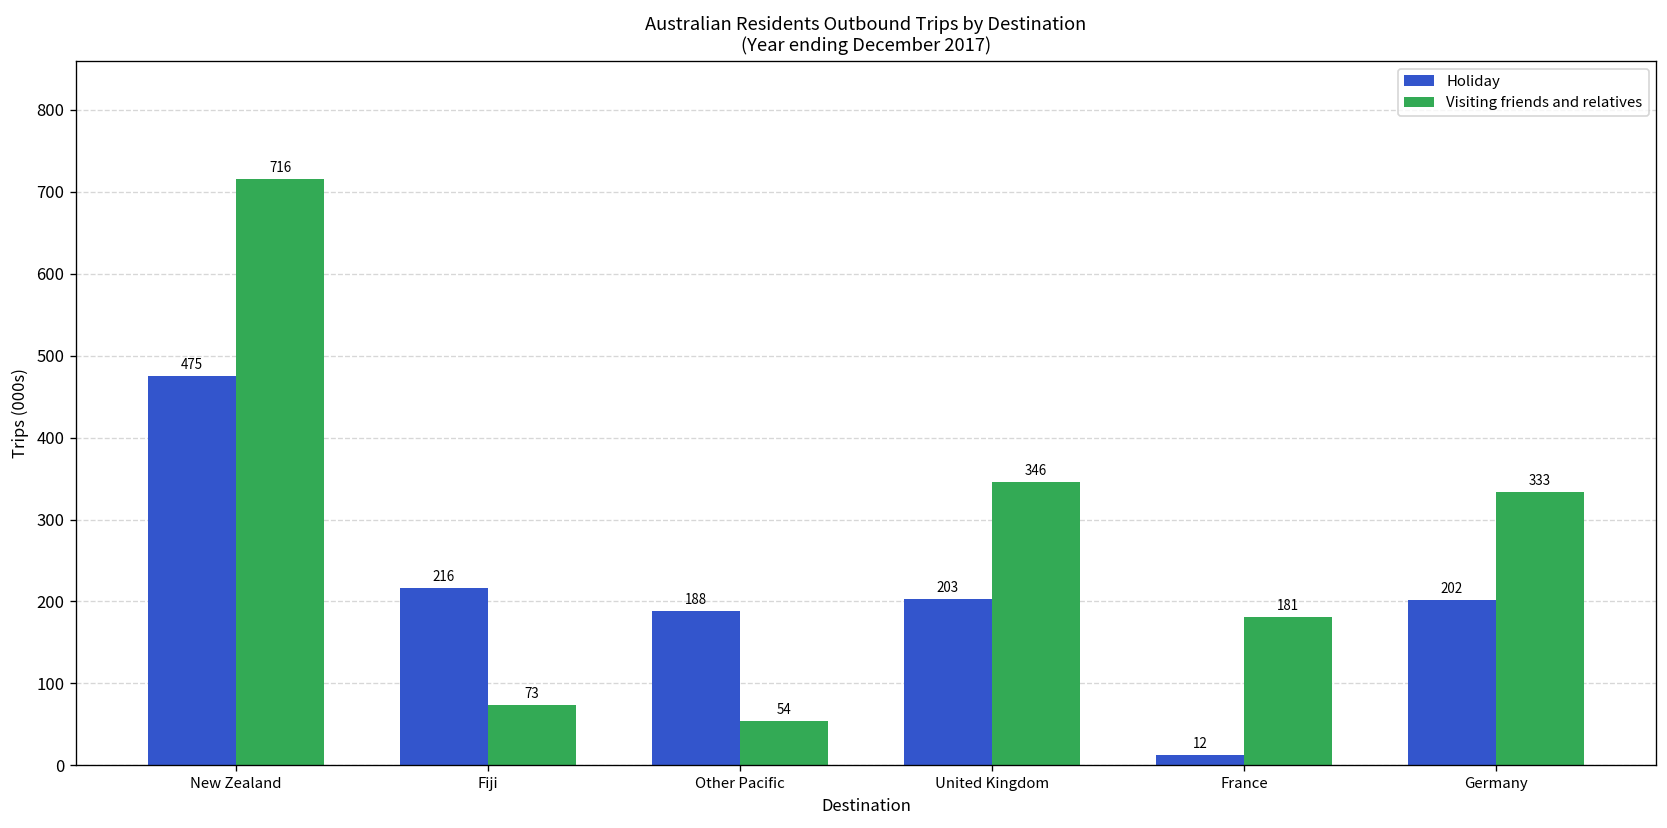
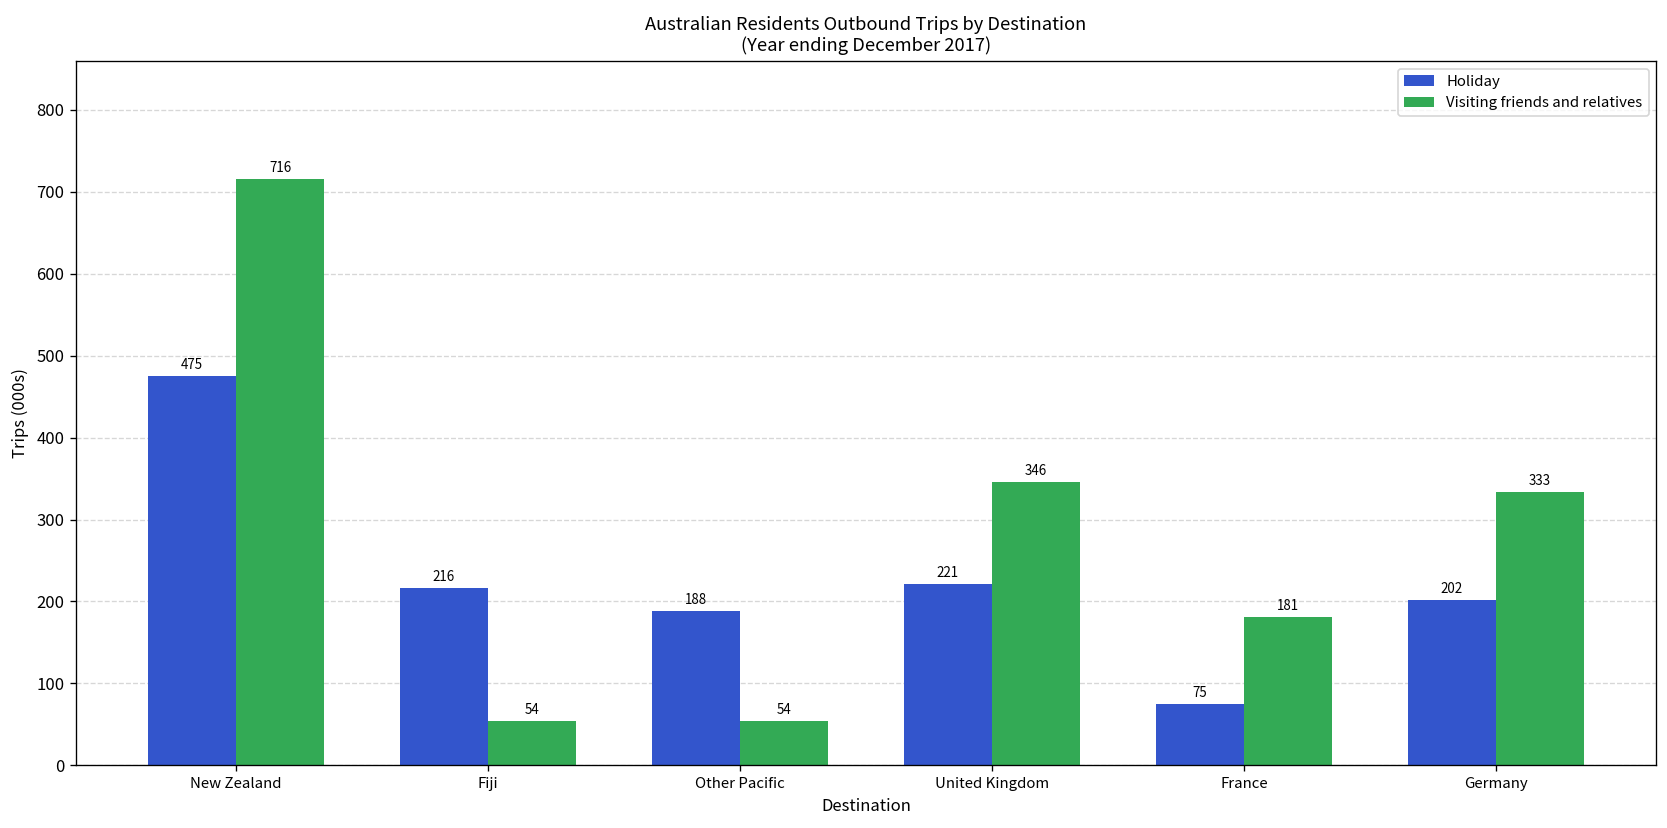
  {
    "Holiday": {
      "New Zealand": 475,
      "Fiji": 216,
      "Other Pacific": 188,
-     "United Kingdom": 203,
-     "France": 12,
+     "United Kingdom": 221,
+     "France": 75,
      "Germany": 202
    },
    "Visiting friends and relatives": {
      "New Zealand": 716,
-     "Fiji": 73,
+     "Fiji": 54,
      "Other Pacific": 54,
      "United Kingdom": 346,
      "France": 181,
      "Germany": 333
    }
  }
